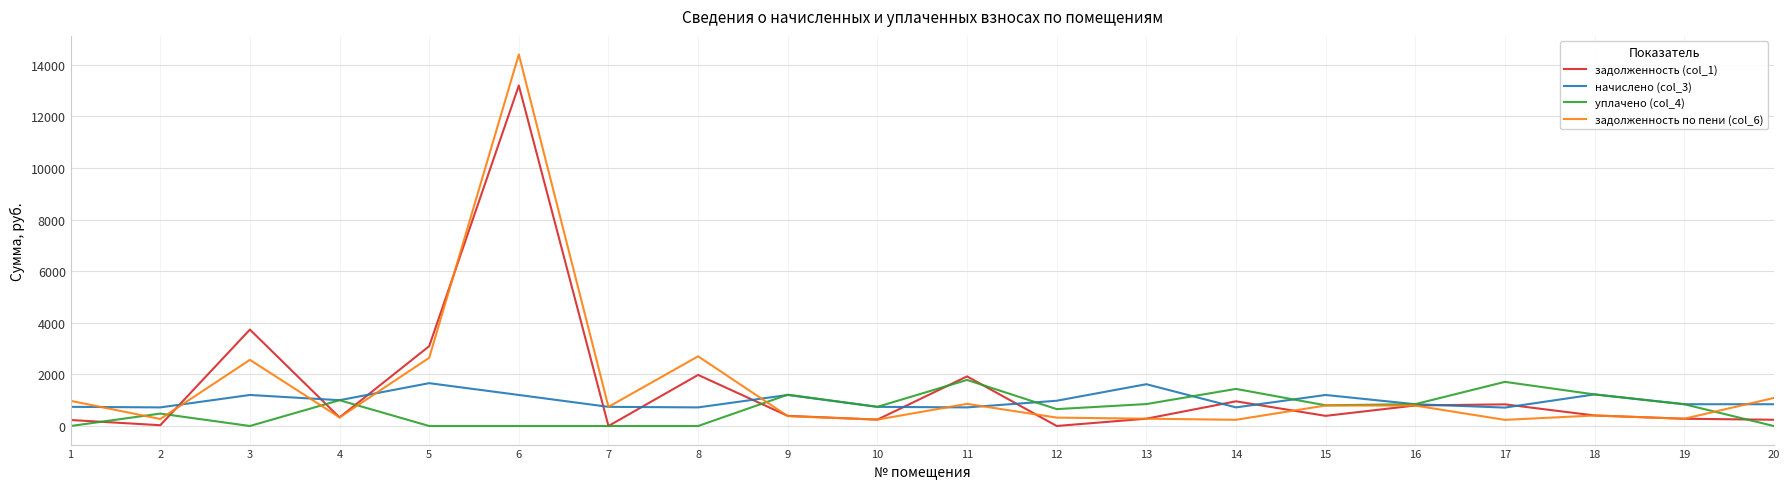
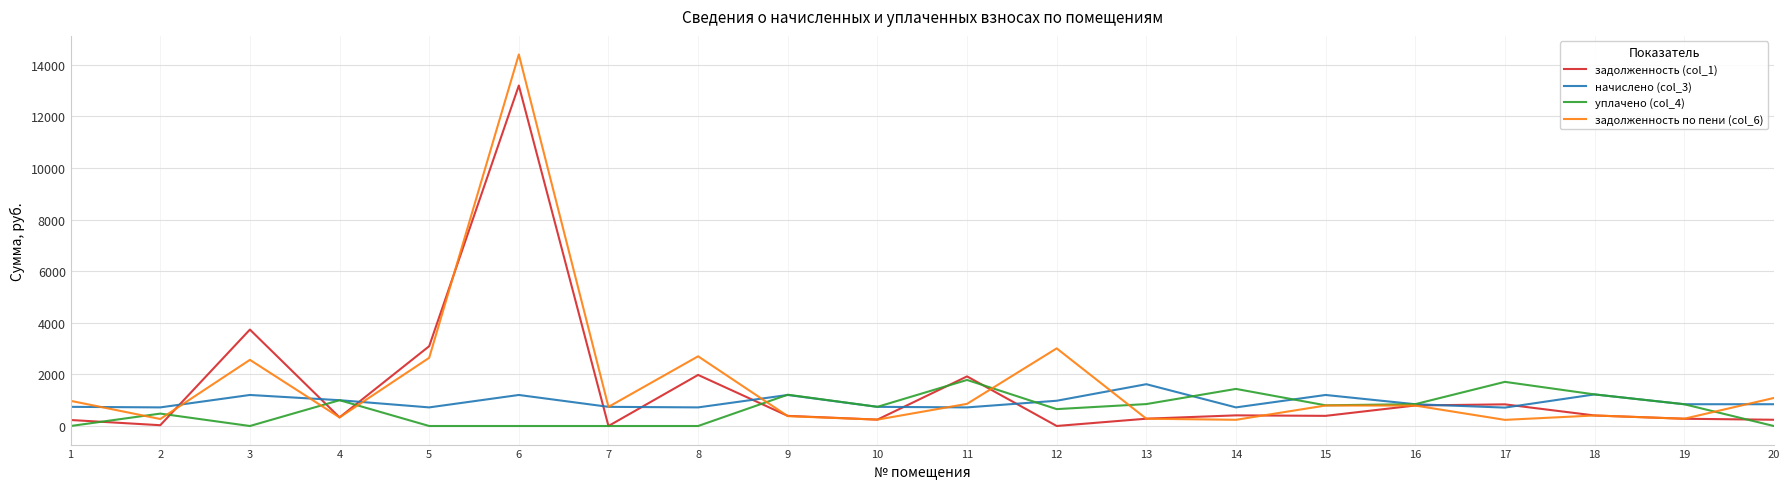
  {
    "задолженность (col_1)": {
      "1": 200,
      "2": 0,
      "3": 3700,
      "5": 3100,
      "6": 13200,
      "8": 2000,
      "11": 1900,
      "12": 0,
-     "14": 1000,
+     "14": 400,
      "15": 400,
      "17": 800,
      "20": 200
    },
    "начислено (col_3)": {
      "1": 700,
      "2": 700,
      "3": 1200,
-     "5": 1700,
+     "5": 700,
      "6": 1200,
      "8": 700,
      "11": 700,
      "12": 1000,
      "13": 1600,
      "14": 700,
      "15": 1200,
      "17": 700,
      "20": 800
    },
    "уплачено (col_4)": {
      "1": 0,
      "2": 500,
      "3": 0,
      "5": 0,
      "6": 0,
      "8": 0,
      "11": 1800,
      "12": 700,
      "13": 900,
      "14": 1400,
      "17": 1700,
      "20": 0
    },
    "задолженность по пени (col_6)": {
      "1": 1000,
      "2": 300,
      "3": 2600,
      "5": 2600,
      "6": 14400,
      "8": 2700,
      "11": 900,
-     "12": 300,
+     "12": 3000,
      "14": 200,
      "17": 200,
      "20": 1100
    }
  }
